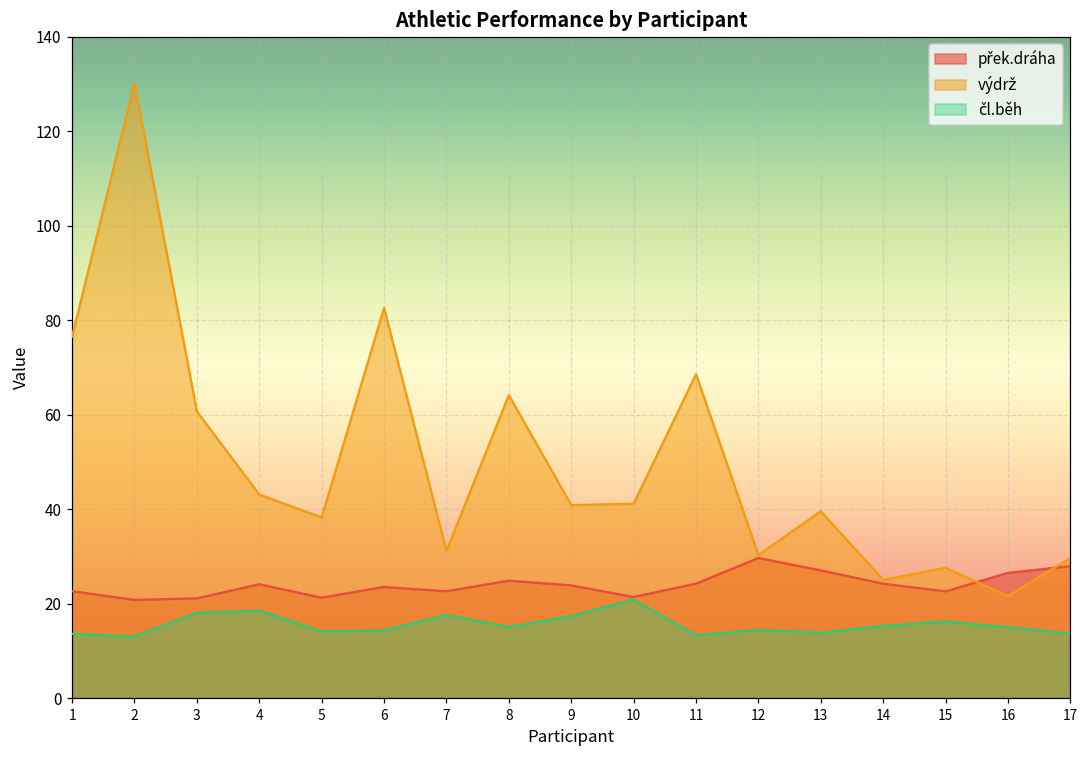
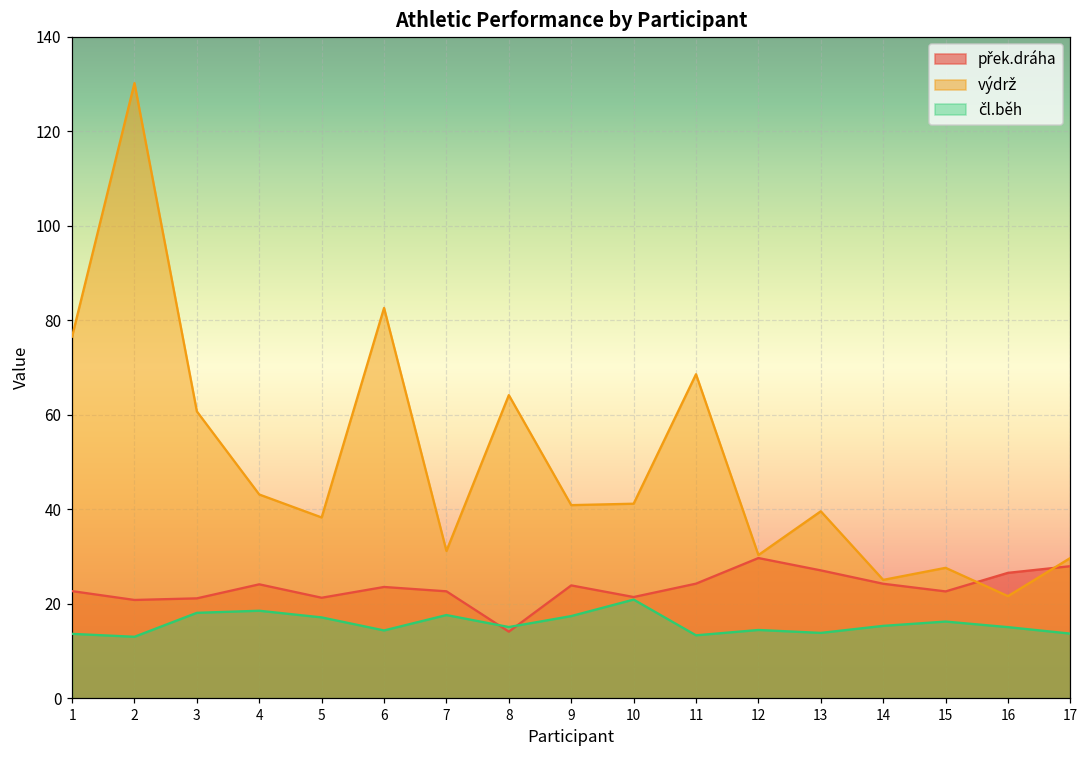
  {
    "přek.dráha": {
      "1": 23,
      "2": 21,
      "3": 21,
      "4": 24,
      "5": 21,
      "6": 24,
      "7": 23,
-     "8": 25,
+     "8": 14,
      "9": 24,
      "11": 24,
      "12": 30,
      "13": 27,
      "14": 24,
      "15": 23,
      "16": 27,
      "17": 28
    },
    "výdrž": {
      "1": 77,
      "2": 130,
      "3": 61,
      "4": 43,
      "5": 38,
      "6": 83,
      "7": 31,
      "8": 64,
      "9": 41,
      "10": 41,
      "11": 69,
      "12": 30,
      "13": 40,
      "14": 25,
      "15": 28,
      "16": 22,
      "17": 30
    },
    "čl.běh": {
      "1": 14,
      "2": 13,
      "3": 18,
      "4": 19,
-     "5": 14,
+     "5": 17,
      "6": 14,
      "7": 18,
      "8": 15,
      "9": 17,
      "11": 13,
      "12": 14,
      "13": 14,
      "14": 15,
      "15": 16,
      "16": 15,
      "17": 14
    }
  }
